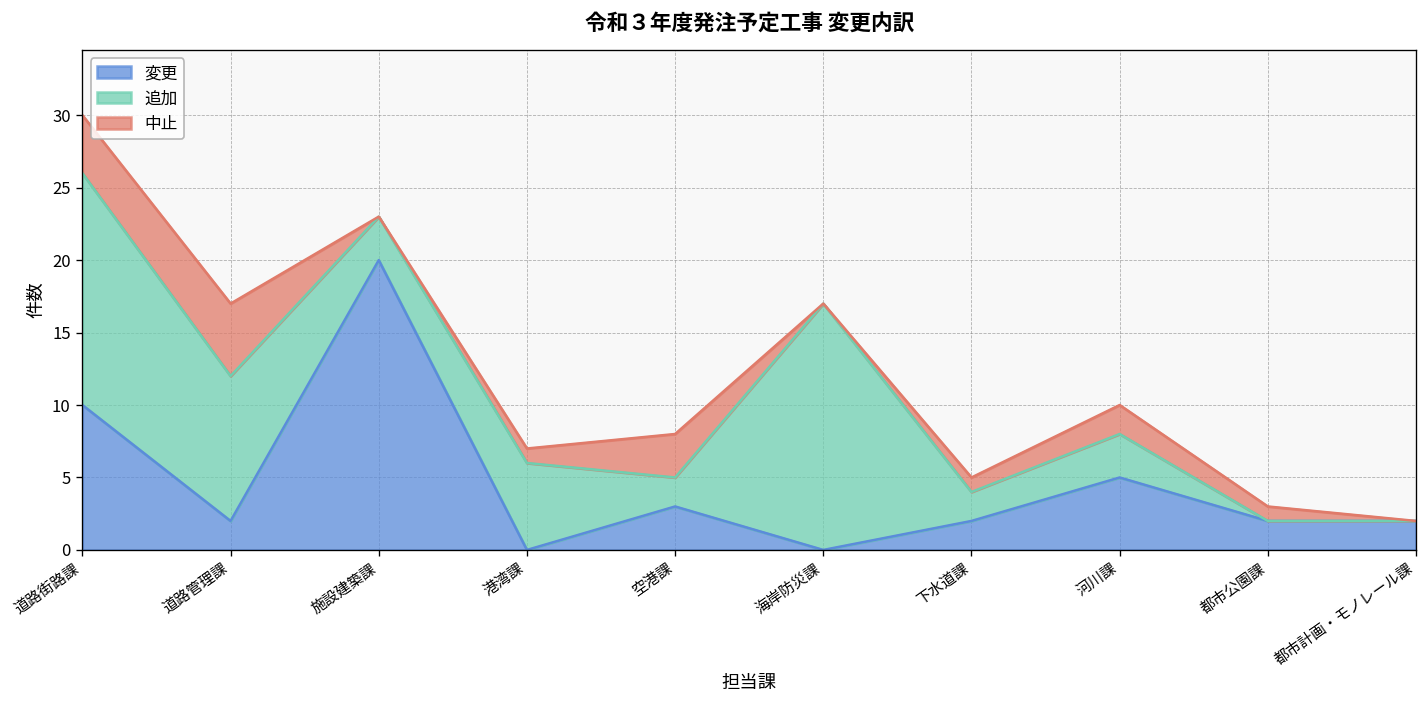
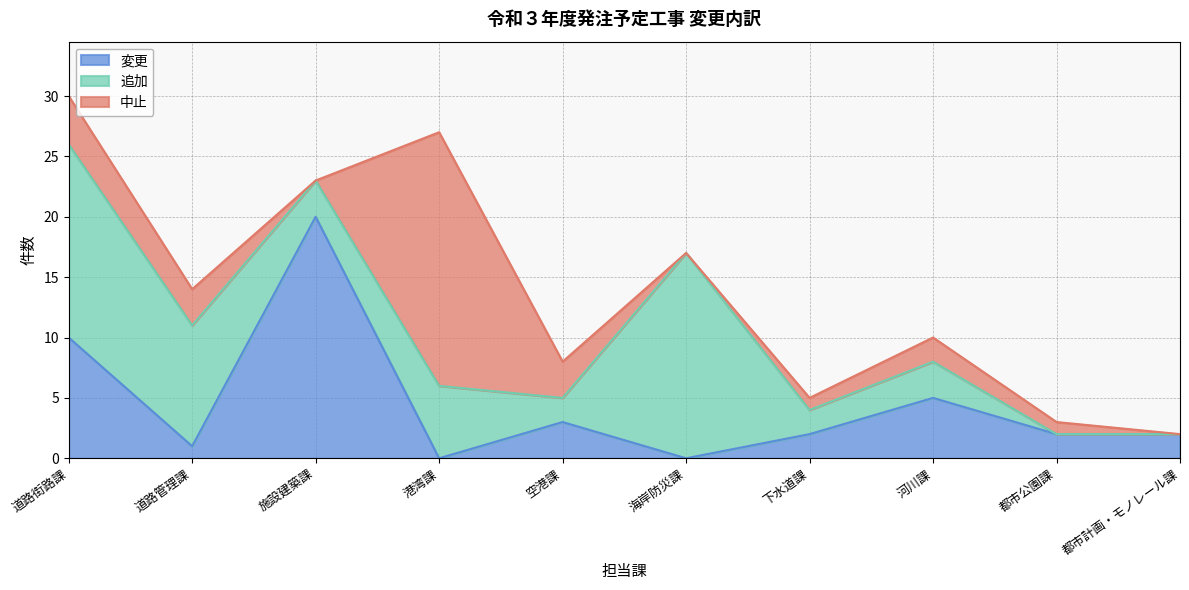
  {
    "変更": {
      "道路街路課": 10,
-     "道路管理課": 2,
+     "道路管理課": 1,
      "施設建築課": 20,
      "港湾課": 0,
      "空港課": 3,
      "海岸防災課": 0,
      "下水道課": 2,
      "河川課": 5
    },
    "追加": {
      "道路街路課": 16,
      "道路管理課": 10,
      "港湾課": 6,
      "空港課": 2,
      "下水道課": 2,
      "河川課": 3
    },
    "中止": {
      "道路街路課": 4,
-     "道路管理課": 5,
-     "港湾課": 1,
+     "道路管理課": 3,
+     "港湾課": 21,
      "空港課": 3,
      "下水道課": 1,
      "河川課": 2,
      "都市公園課": 1
    }
  }
